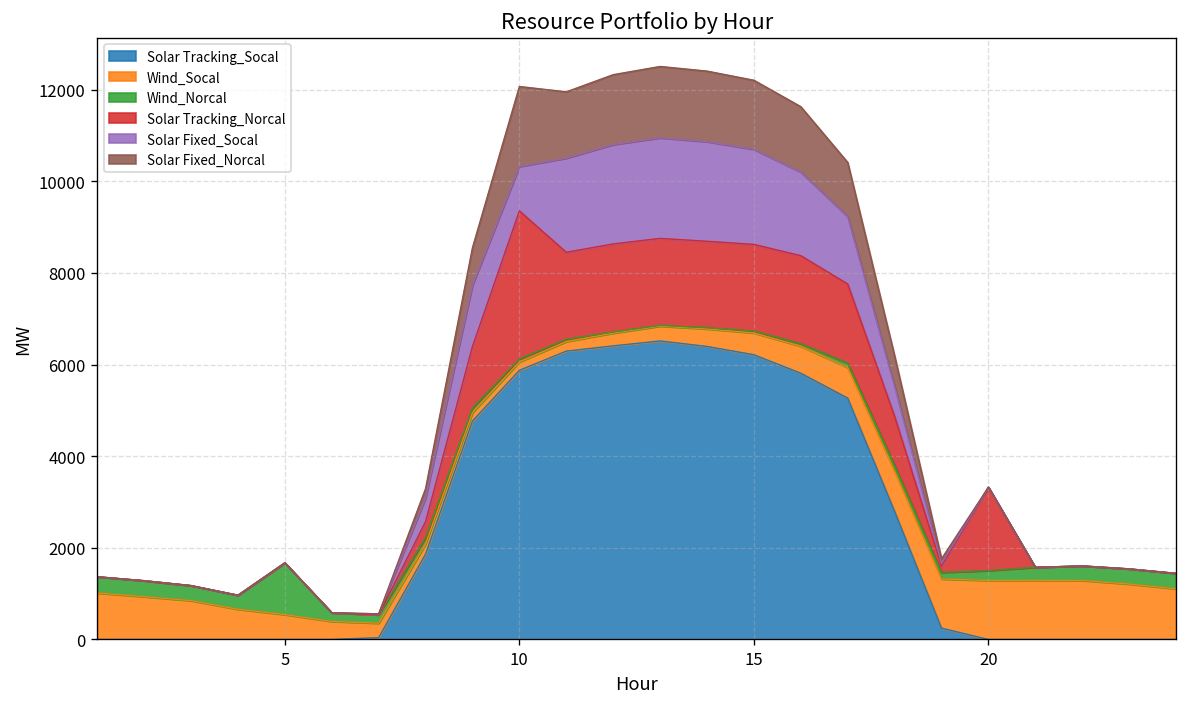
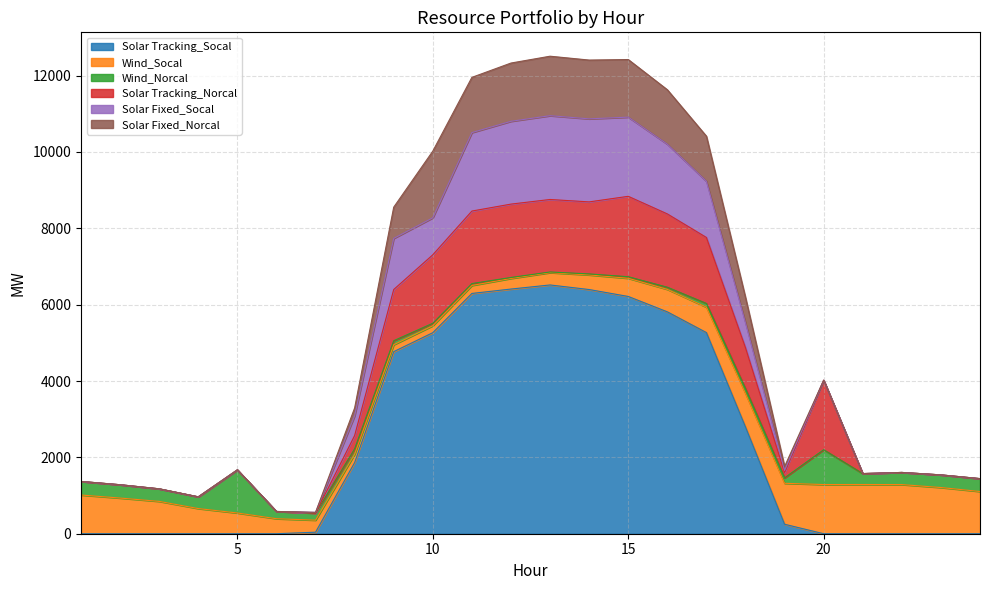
  {
    "Solar Tracking_Socal": {
      "5": 0,
-     "10": 5900,
+     "10": 5300,
      "15": 6200,
      "20": 0
    },
    "Wind_Socal": {
      "5": 500,
      "20": 1300
    },
    "Wind_Norcal": {
-     "20": 200
+     "20": 900
    },
    "Solar Tracking_Norcal": {
-     "10": 3200,
-     "15": 1900
+     "10": 1800,
+     "15": 2100
    },
    "Solar Fixed_Socal": {
      "10": 1000,
      "15": 2100
    },
    "Solar Fixed_Norcal": {
      "10": 1700,
      "15": 1500
    }
  }
